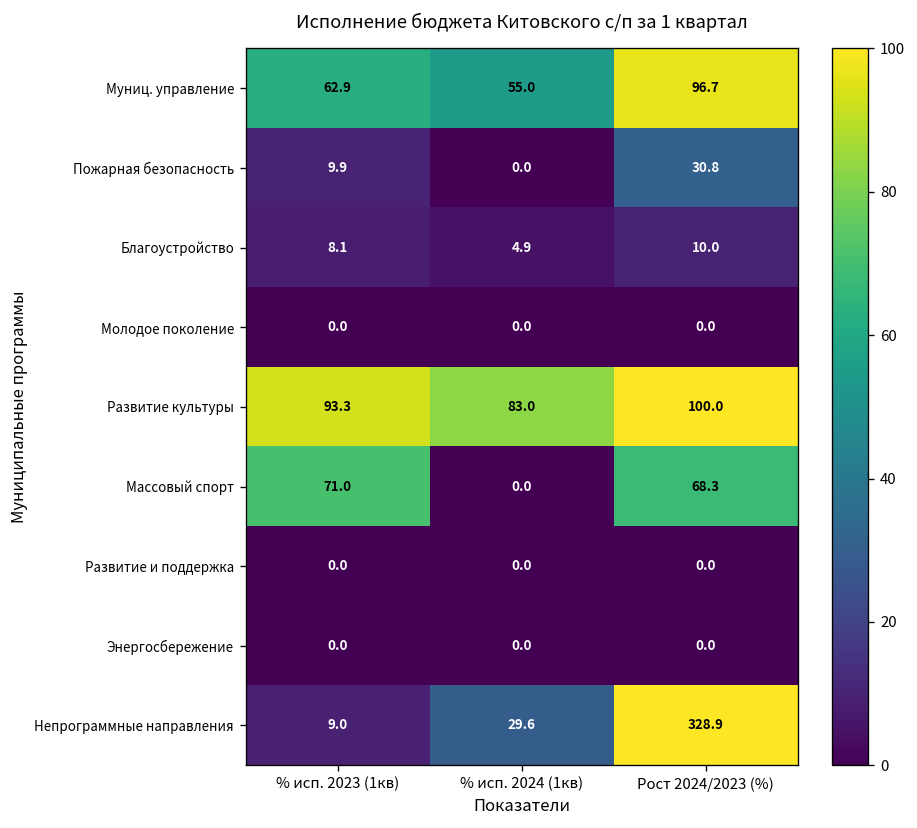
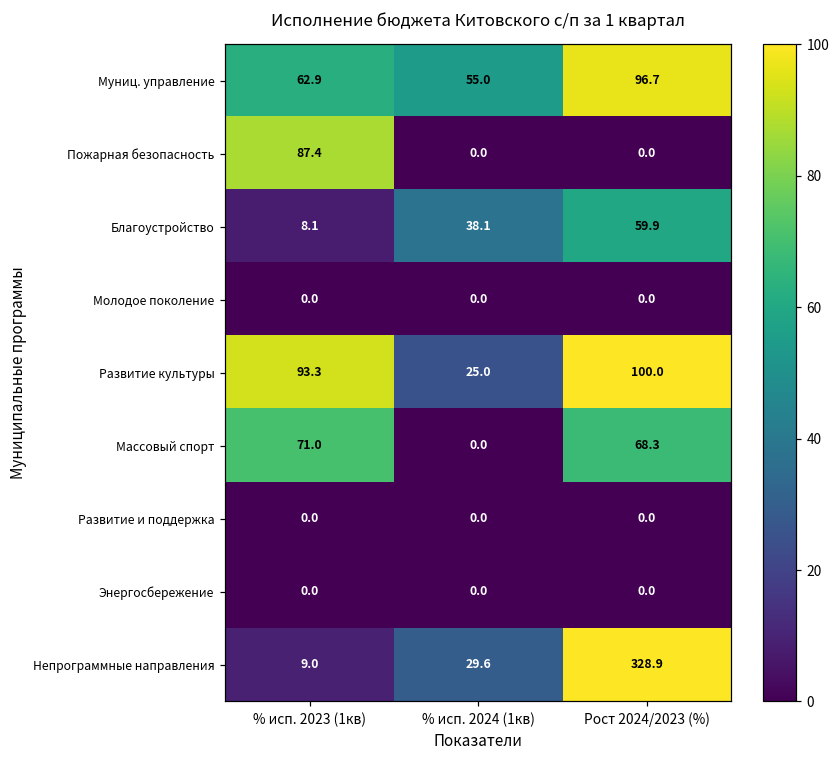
  {
    "Муниц. управление": {
      "% исп. 2023 (1кв)": 62.9,
      "% исп. 2024 (1кв)": 55.0,
      "Рост 2024/2023 (%)": 96.7
    },
    "Пожарная безопасность": {
-     "% исп. 2023 (1кв)": 9.9,
+     "% исп. 2023 (1кв)": 87.4,
      "% исп. 2024 (1кв)": 0.0,
-     "Рост 2024/2023 (%)": 30.8
+     "Рост 2024/2023 (%)": 0.0
    },
    "Благоустройство": {
      "% исп. 2023 (1кв)": 8.1,
-     "% исп. 2024 (1кв)": 4.9,
-     "Рост 2024/2023 (%)": 10.0
+     "% исп. 2024 (1кв)": 38.1,
+     "Рост 2024/2023 (%)": 59.9
    },
    "Молодое поколение": {
      "% исп. 2023 (1кв)": 0.0,
      "% исп. 2024 (1кв)": 0.0,
      "Рост 2024/2023 (%)": 0.0
    },
    "Развитие культуры": {
      "% исп. 2023 (1кв)": 93.3,
-     "% исп. 2024 (1кв)": 83.0,
+     "% исп. 2024 (1кв)": 25.0,
      "Рост 2024/2023 (%)": 100.0
    },
    "Массовый спорт": {
      "% исп. 2023 (1кв)": 71.0,
      "% исп. 2024 (1кв)": 0.0,
      "Рост 2024/2023 (%)": 68.3
    },
    "Развитие и поддержка": {
      "% исп. 2023 (1кв)": 0.0,
      "% исп. 2024 (1кв)": 0.0,
      "Рост 2024/2023 (%)": 0.0
    },
    "Энергосбережение": {
      "% исп. 2023 (1кв)": 0.0,
      "% исп. 2024 (1кв)": 0.0,
      "Рост 2024/2023 (%)": 0.0
    },
    "Непрограммные направления": {
      "% исп. 2023 (1кв)": 9.0,
      "% исп. 2024 (1кв)": 29.6,
      "Рост 2024/2023 (%)": 328.9
    }
  }
